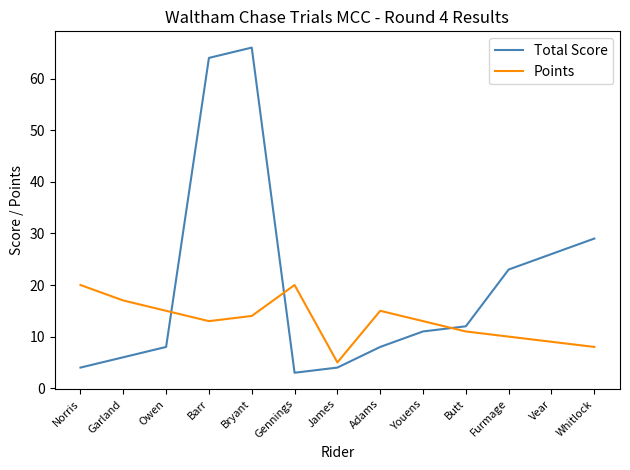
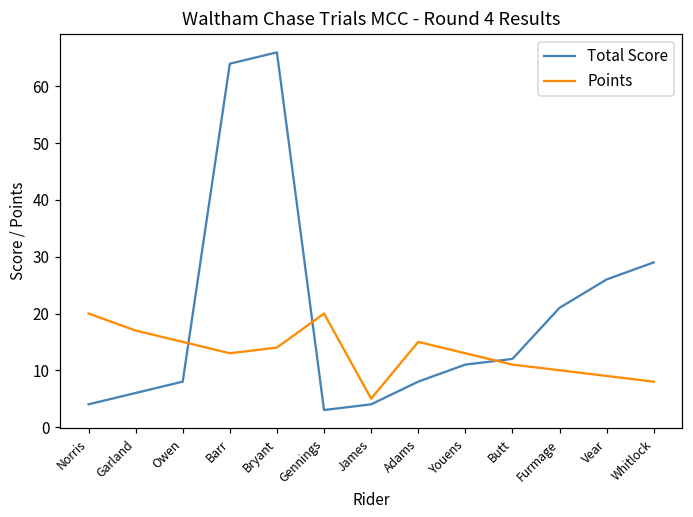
  {
    "Total Score": {
      "Norris": 4,
      "Garland": 6,
      "Owen": 8,
      "Barr": 64,
      "Bryant": 66,
      "Gennings": 3,
      "James": 4,
      "Adams": 8,
      "Youens": 11,
      "Butt": 12,
-     "Furmage": 23,
+     "Furmage": 21,
      "Vear": 26,
      "Whitlock": 29
    },
    "Points": {
      "Norris": 20,
      "Garland": 17,
      "Owen": 15,
      "Barr": 13,
      "Bryant": 14,
      "Gennings": 20,
      "James": 5,
      "Adams": 15,
      "Youens": 13,
      "Butt": 11,
      "Furmage": 10,
      "Vear": 9,
      "Whitlock": 8
    }
  }
